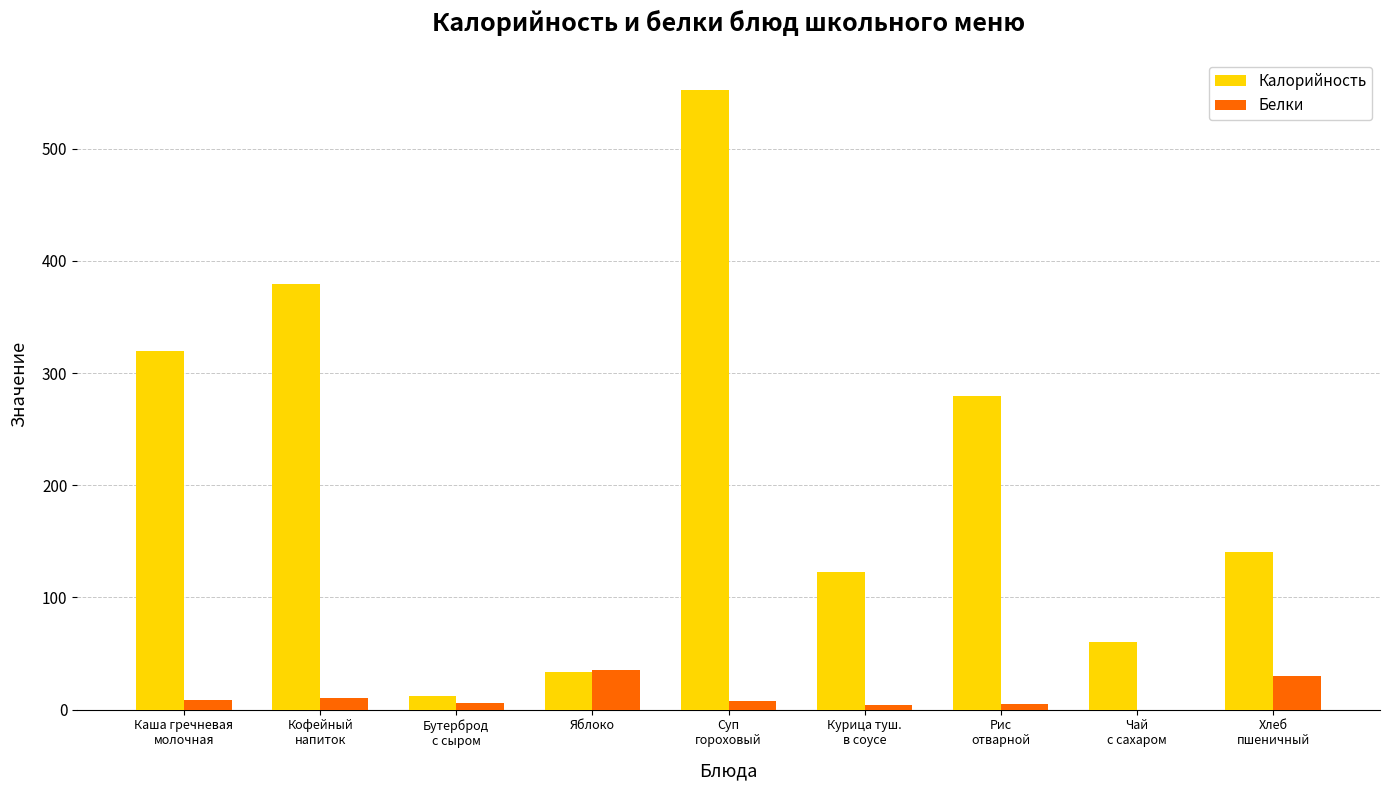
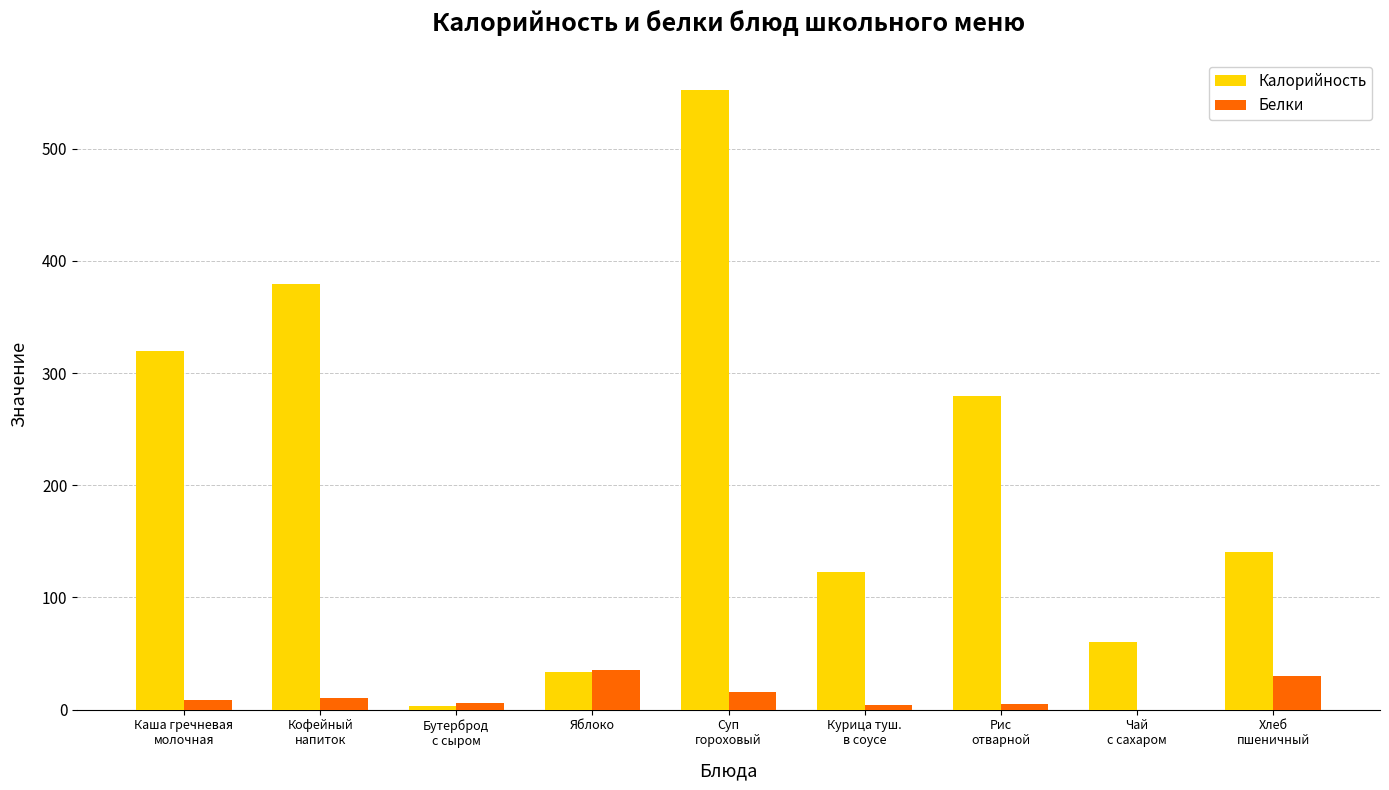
  {
    "Калорийность": {
      "Каша гречневая молочная": 320,
      "Кофейный напиток": 379,
-     "Бутерброд с сыром": 12,
+     "Бутерброд с сыром": 3,
      "Яблоко": 33,
      "Суп гороховый": 552,
      "Курица туш. в соусе": 123,
      "Рис отварной": 280,
      "Чай с сахаром": 60,
      "Хлеб пшеничный": 140
    },
    "Белки": {
      "Каша гречневая молочная": 9,
      "Кофейный напиток": 11,
      "Бутерброд с сыром": 6,
      "Яблоко": 36,
-     "Суп гороховый": 8,
+     "Суп гороховый": 16,
      "Курица туш. в соусе": 5,
      "Рис отварной": 5,
      "Хлеб пшеничный": 30
    }
  }
